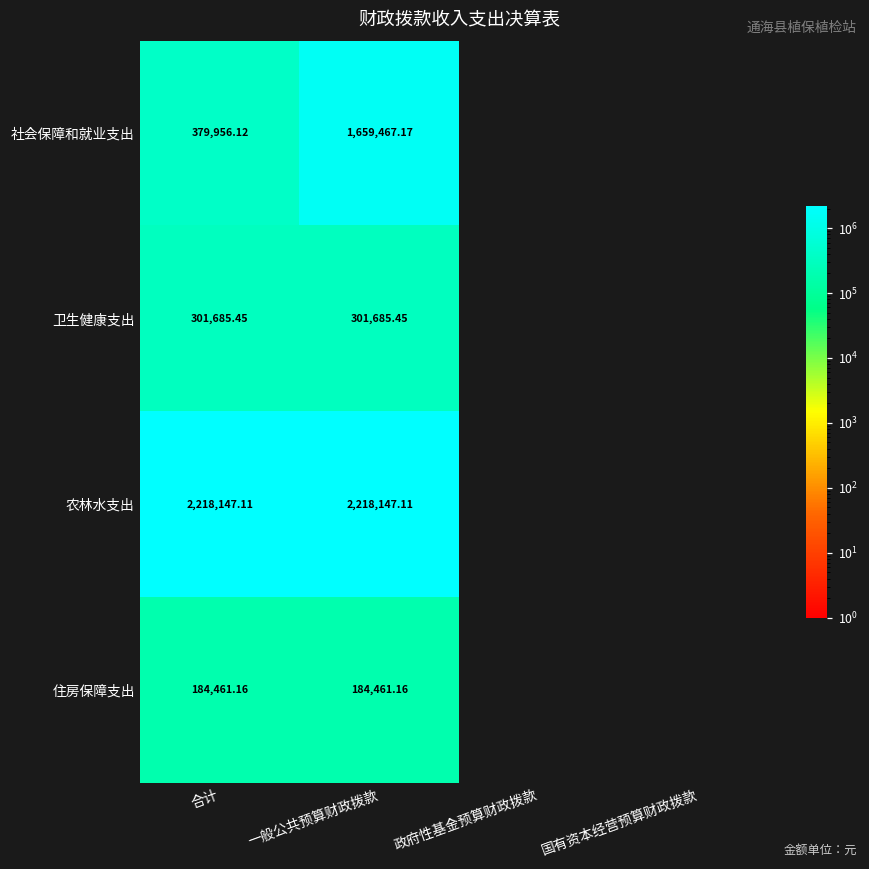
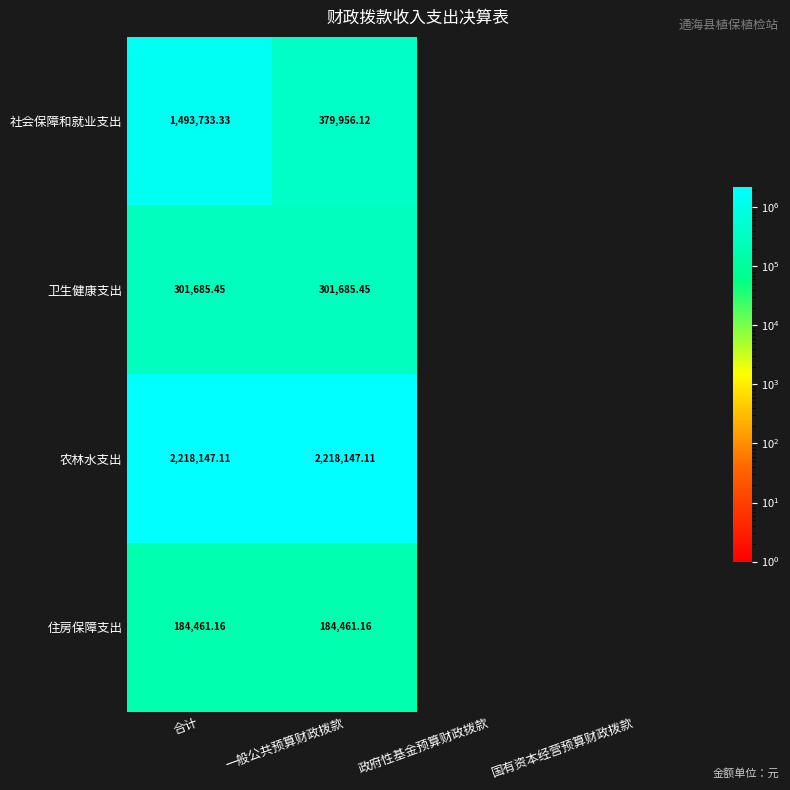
  {
    "社会保障和就业支出": {
-     "合计": "379,956.12",
-     "一般公共预算财政拨款": "1,659,467.17"
+     "合计": "1,493,733.33",
+     "一般公共预算财政拨款": "379,956.12"
    },
    "卫生健康支出": {
      "合计": "301,685.45",
      "一般公共预算财政拨款": "301,685.45"
    },
    "农林水支出": {
      "合计": "2,218,147.11",
      "一般公共预算财政拨款": "2,218,147.11"
    },
    "住房保障支出": {
      "合计": "184,461.16",
      "一般公共预算财政拨款": "184,461.16"
    }
  }
